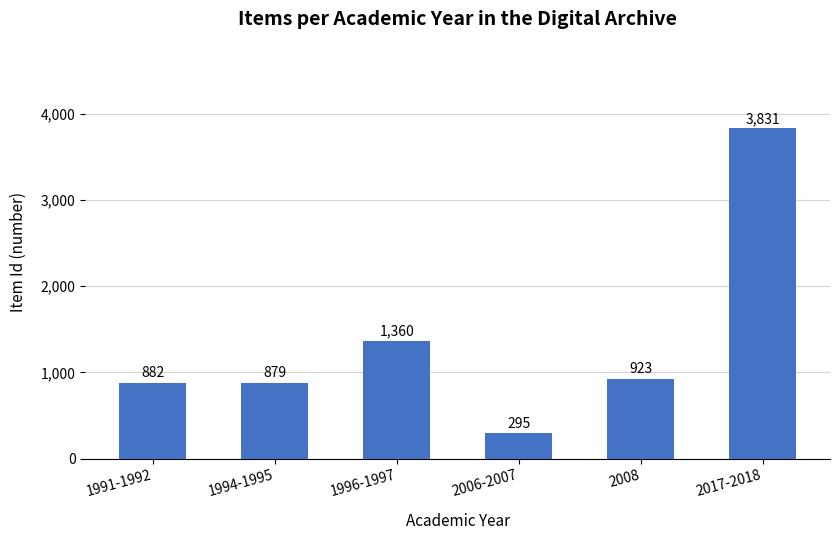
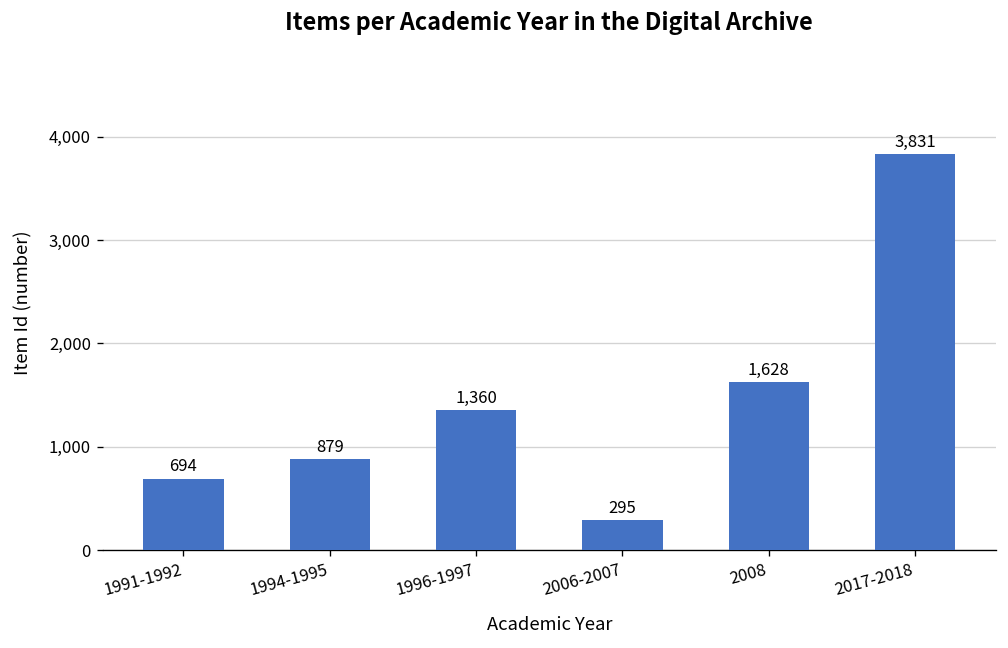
  {
-   "1991-1992": "882",
+   "1991-1992": "694",
    "1994-1995": "879",
    "1996-1997": "1,360",
    "2006-2007": "295",
-   "2008": "923",
+   "2008": "1,628",
    "2017-2018": "3,831"
  }
